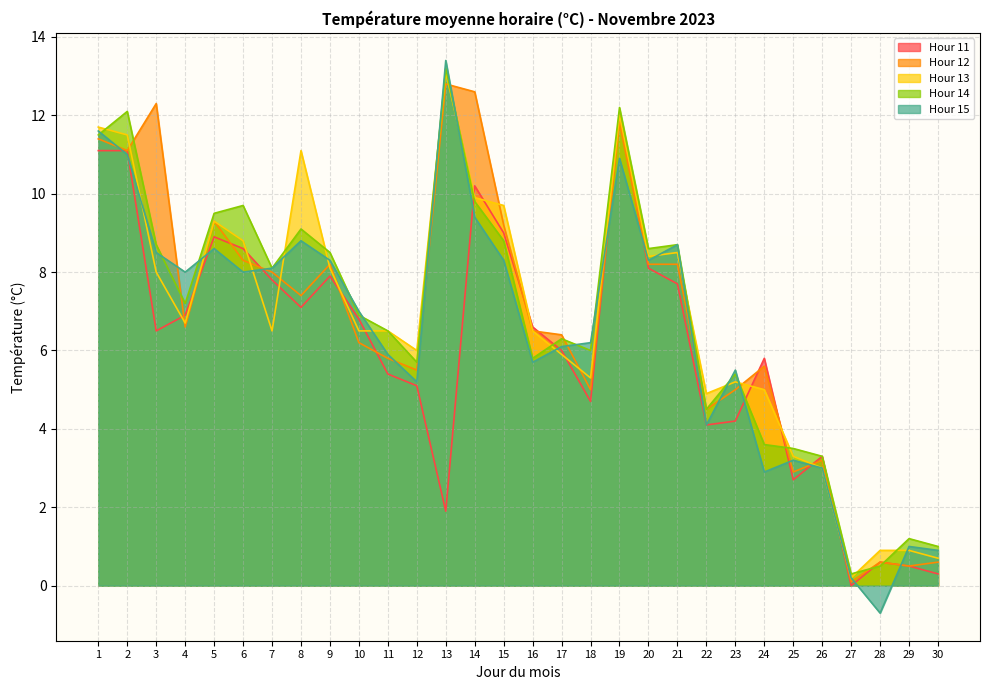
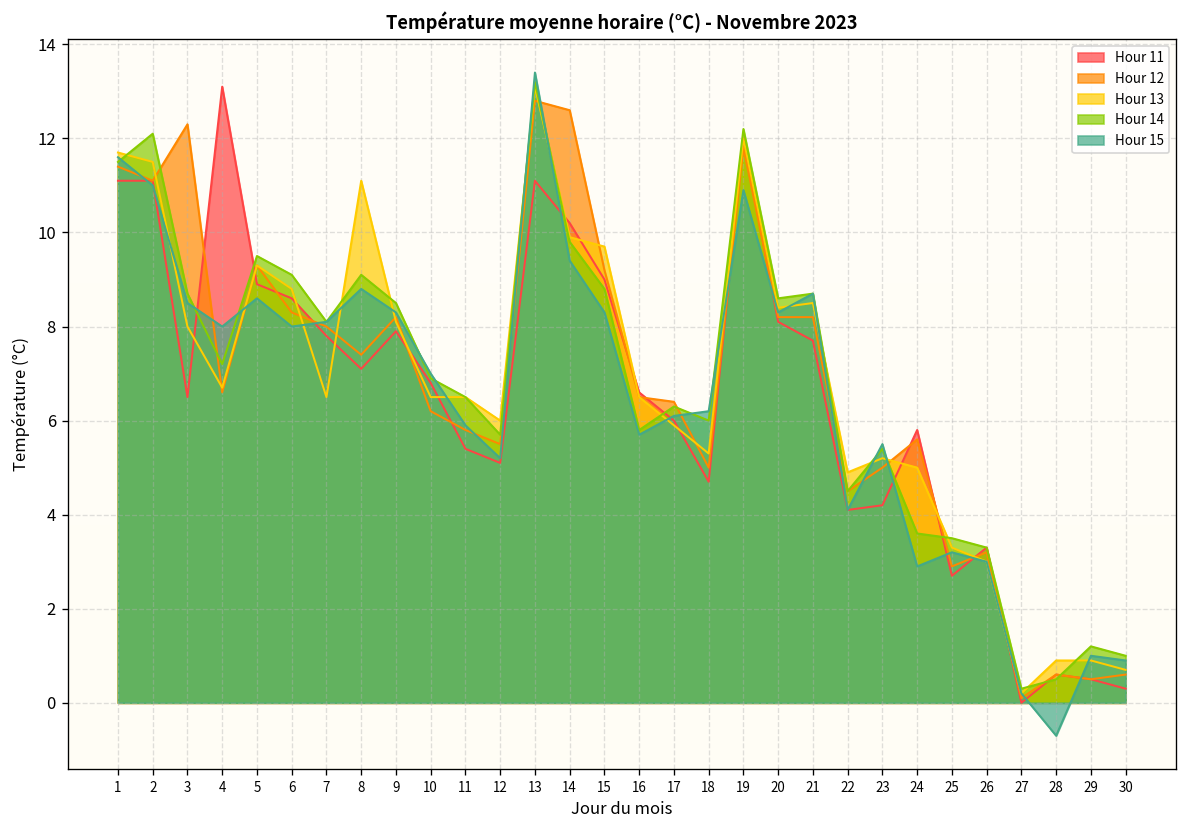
  {
    "Hour 11": {
      "1": 11.1,
      "3": 6.5,
-     "4": 6.9,
+     "4": 13.1,
      "5": 8.9,
      "6": 8.6,
      "7": 7.8,
      "8": 7.1,
      "9": 7.9,
      "10": 6.8,
      "11": 5.4,
      "12": 5.1,
-     "13": 1.9,
+     "13": 11.1,
      "14": 10.2,
      "15": 9.0,
      "16": 6.6,
      "17": 6.0,
      "18": 4.7,
      "20": 8.1,
      "21": 7.7,
      "23": 4.2,
      "24": 5.8,
      "25": 2.7,
      "27": 0.0,
      "30": 0.3
    },
    "Hour 12": {
      "1": 11.4,
      "3": 12.3,
      "4": 6.6,
      "6": 8.3,
      "7": 8.0,
      "8": 7.4,
      "9": 8.2,
      "10": 6.2,
      "11": 5.8,
      "12": 5.5,
      "13": 12.8,
      "14": 12.6,
      "15": 9.2,
      "17": 6.4,
      "18": 5.0,
      "19": 11.8,
      "20": 8.2,
      "21": 8.2,
      "23": 5.0,
      "24": 5.6,
      "25": 2.9,
      "26": 3.2,
      "27": 0.1,
      "30": 0.6
    },
    "Hour 13": {
      "1": 11.7,
      "2": 11.5,
      "3": 8.0,
      "4": 6.7,
      "6": 8.8,
      "7": 6.5,
      "8": 11.1,
      "9": 8.1,
      "10": 6.5,
      "12": 6.0,
      "13": 13.1,
      "14": 9.9,
      "15": 9.7,
      "17": 5.9,
      "18": 5.3,
      "20": 8.4,
      "21": 8.5,
      "22": 4.9,
      "23": 5.2,
      "24": 5.0,
      "25": 3.3,
      "28": 0.9,
      "29": 0.9,
      "30": 0.7
    },
    "Hour 14": {
      "1": 11.5,
      "2": 12.1,
      "3": 8.7,
      "4": 7.2,
      "5": 9.5,
-     "6": 9.7,
+     "6": 9.1,
      "8": 9.1,
      "9": 8.5,
      "10": 6.9,
      "12": 5.7,
      "13": 13.2,
      "14": 9.8,
      "15": 8.8,
      "16": 5.8,
      "17": 6.3,
      "18": 6.0,
      "19": 12.2,
      "20": 8.6,
      "23": 5.4,
      "24": 3.6,
      "25": 3.5,
      "27": 0.3,
      "28": 0.5,
      "29": 1.2,
      "30": 1.0
    }
  }
